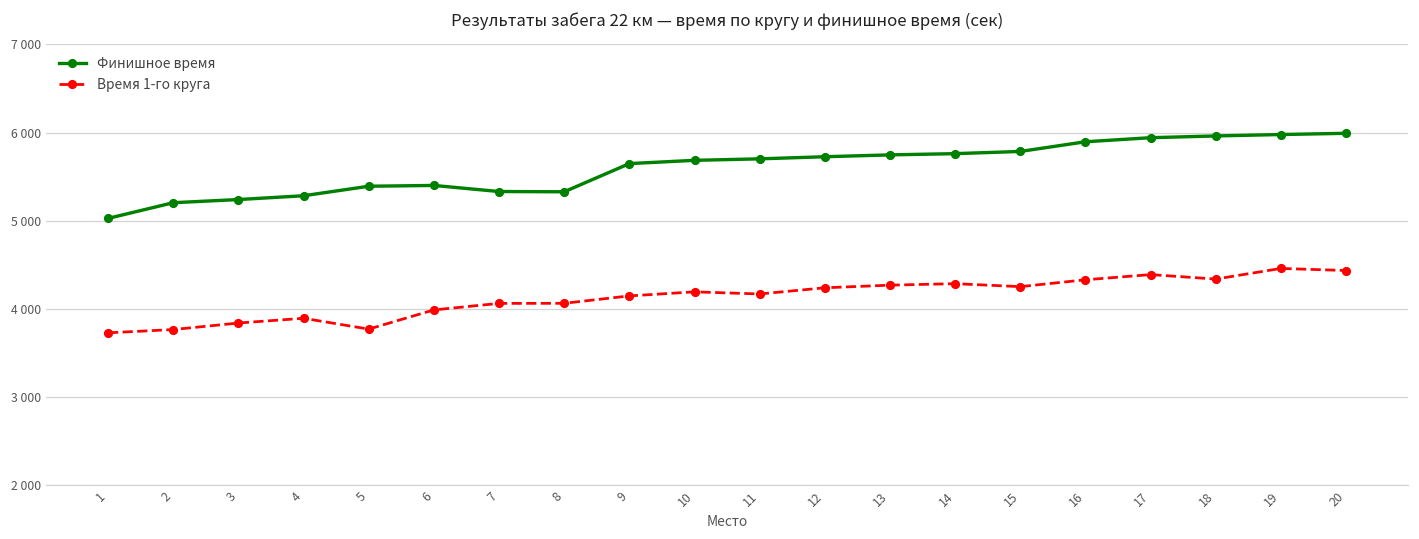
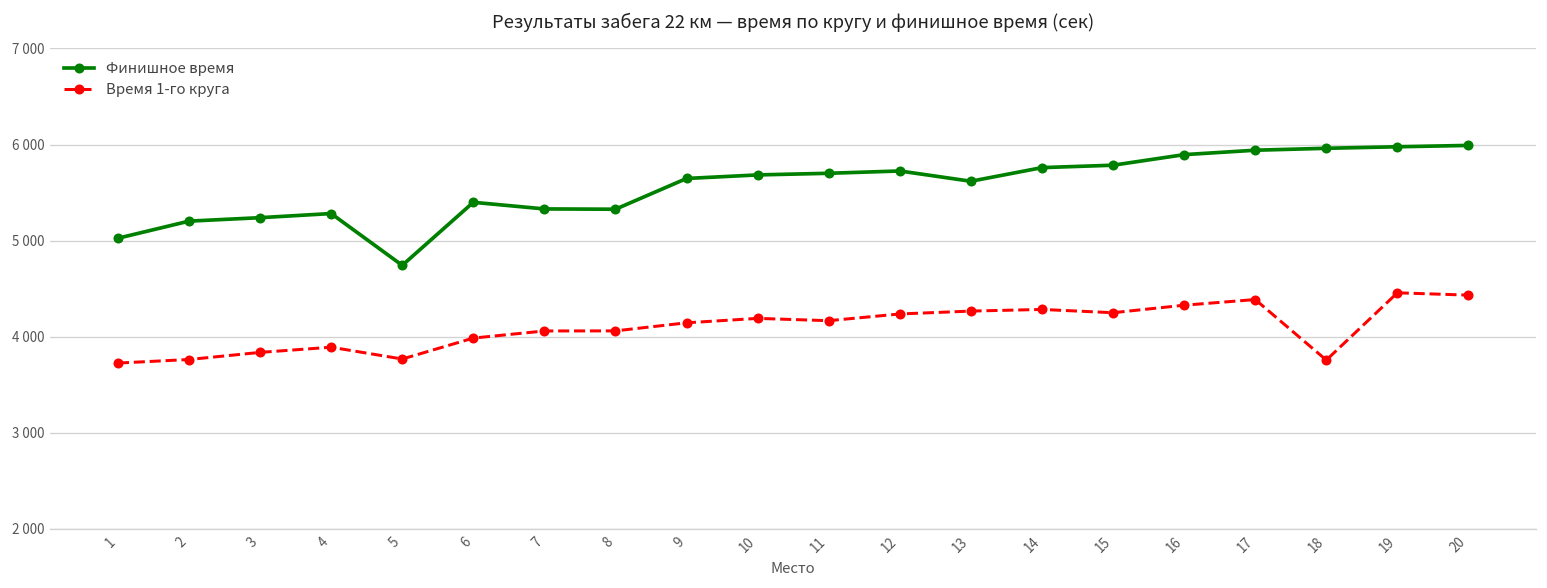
  {
    "Финишное время": {
      "1": 5000,
      "2": 5200,
      "3": 5200,
      "4": 5300,
-     "5": 5400,
+     "5": 4700,
      "6": 5400,
      "7": 5300,
      "8": 5300,
      "9": 5600,
      "10": 5700,
      "11": 5700,
      "12": 5700,
-     "13": 5700,
+     "13": 5600,
      "14": 5800,
      "15": 5800,
      "16": 5900,
      "17": 5900,
      "18": 6000,
      "19": 6000,
      "20": 6000
    },
    "Время 1-го круга": {
      "1": 3700,
      "2": 3800,
      "3": 3800,
      "4": 3900,
      "5": 3800,
      "6": 4000,
      "7": 4100,
      "8": 4100,
      "9": 4100,
      "10": 4200,
      "11": 4200,
      "12": 4200,
      "13": 4300,
      "14": 4300,
      "15": 4300,
      "16": 4300,
      "17": 4400,
-     "18": 4300,
+     "18": 3800,
      "19": 4500,
      "20": 4400
    }
  }
